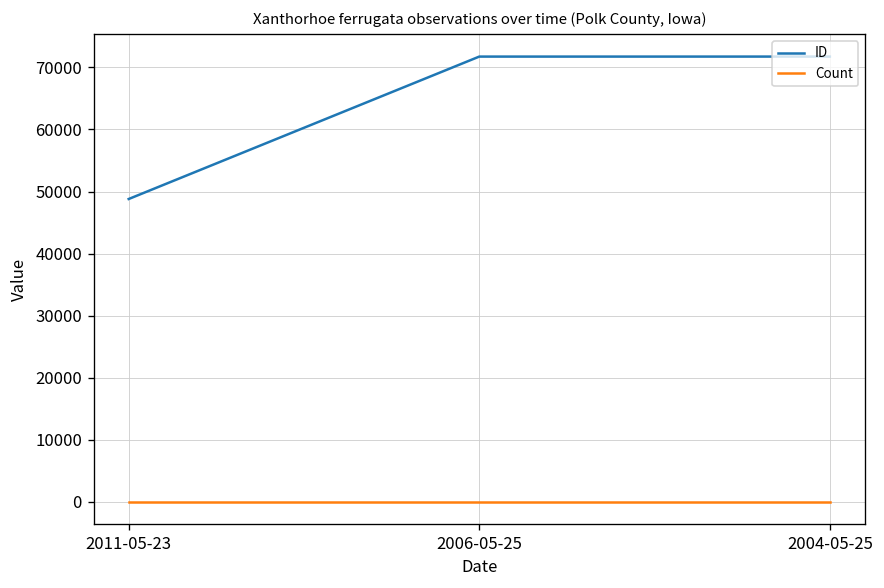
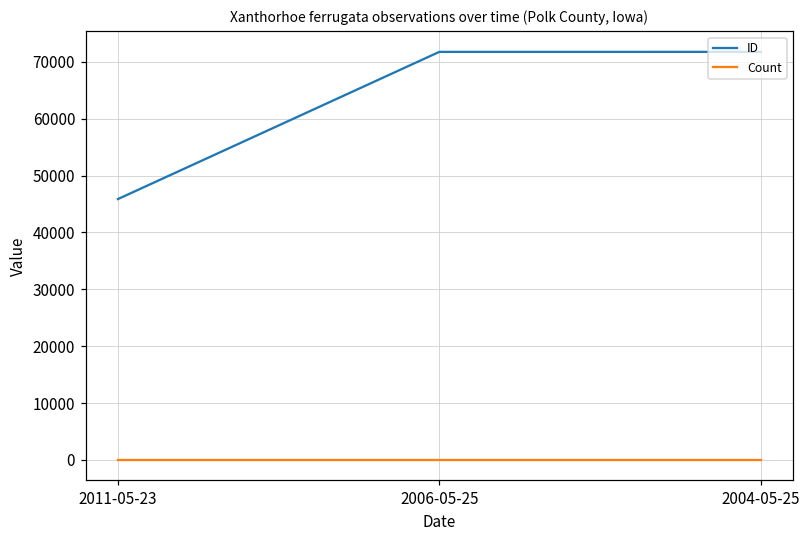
  {
    "ID": {
-     "2011-05-23": 49000,
+     "2011-05-23": 46000,
      "2006-05-25": 72000
    },
    "Count": {
      "2011-05-23": 0,
      "2006-05-25": 0,
      "2004-05-25": 0
    }
  }
